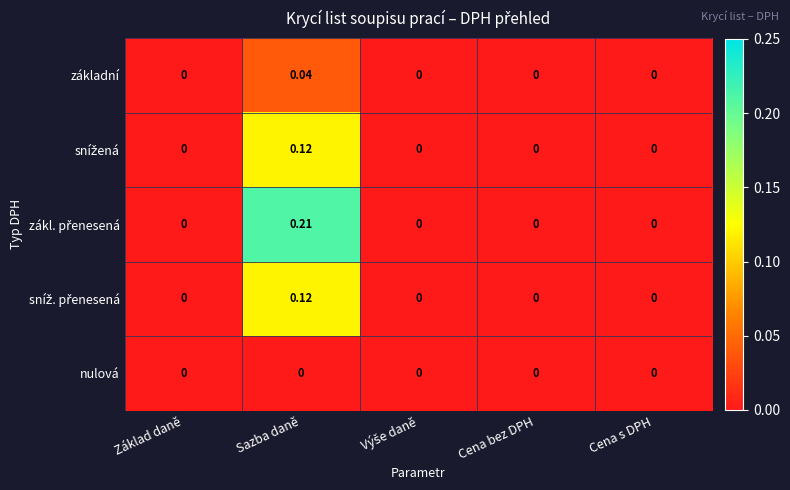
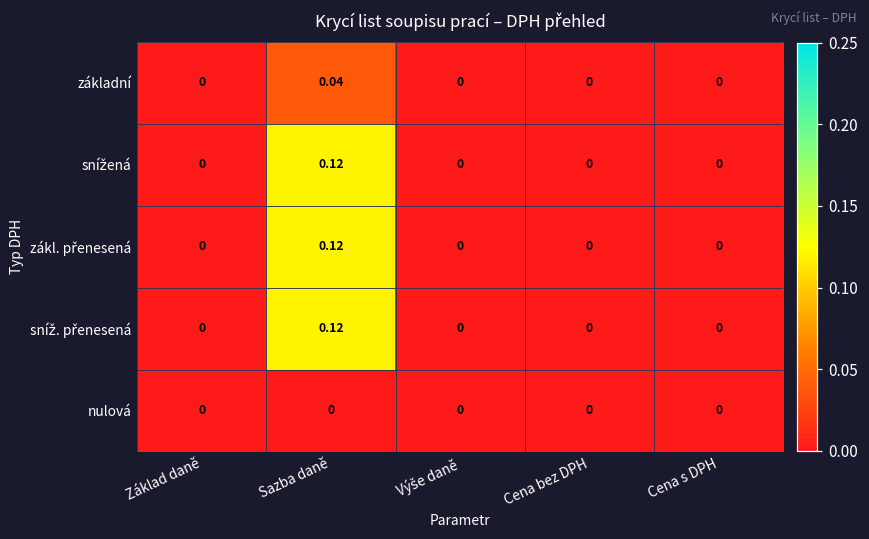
  {
    "základní": {
      "Základ daně": 0,
      "Sazba daně": 0.04,
      "Výše daně": 0,
      "Cena bez DPH": 0,
      "Cena s DPH": 0
    },
    "snížená": {
      "Základ daně": 0,
      "Sazba daně": 0.12,
      "Výše daně": 0,
      "Cena bez DPH": 0,
      "Cena s DPH": 0
    },
    "zákl. přenesená": {
      "Základ daně": 0,
-     "Sazba daně": 0.21,
+     "Sazba daně": 0.12,
      "Výše daně": 0,
      "Cena bez DPH": 0,
      "Cena s DPH": 0
    },
    "sníž. přenesená": {
      "Základ daně": 0,
      "Sazba daně": 0.12,
      "Výše daně": 0,
      "Cena bez DPH": 0,
      "Cena s DPH": 0
    },
    "nulová": {
      "Základ daně": 0,
      "Sazba daně": 0,
      "Výše daně": 0,
      "Cena bez DPH": 0,
      "Cena s DPH": 0
    }
  }
